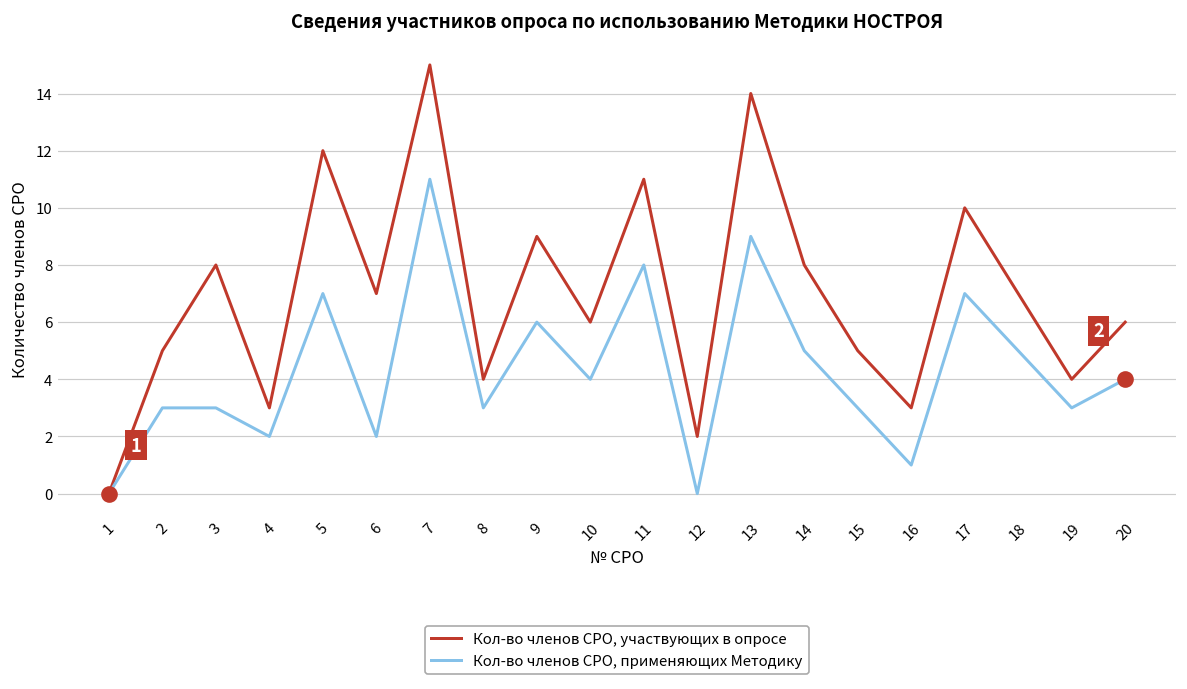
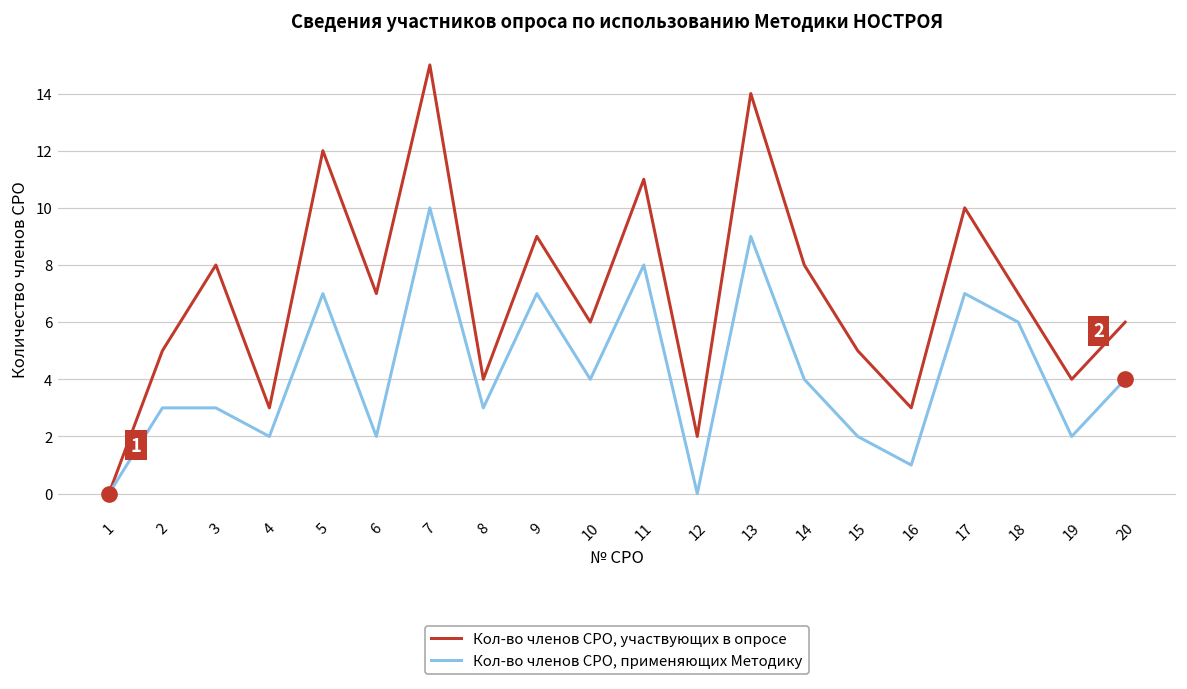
  {
    "Кол-во членов СРО, применяющих Методику": {
      "2": 3,
      "3": 3,
      "4": 2,
      "5": 7,
      "6": 2,
-     "7": 11,
+     "7": 10,
      "8": 3,
-     "9": 6,
+     "9": 7,
      "10": 4,
      "11": 8,
      "12": 0,
      "13": 9,
-     "14": 5,
-     "15": 3,
+     "14": 4,
+     "15": 2,
      "16": 1,
      "17": 7,
-     "18": 5,
-     "19": 3
+     "18": 6,
+     "19": 2
    }
  }
